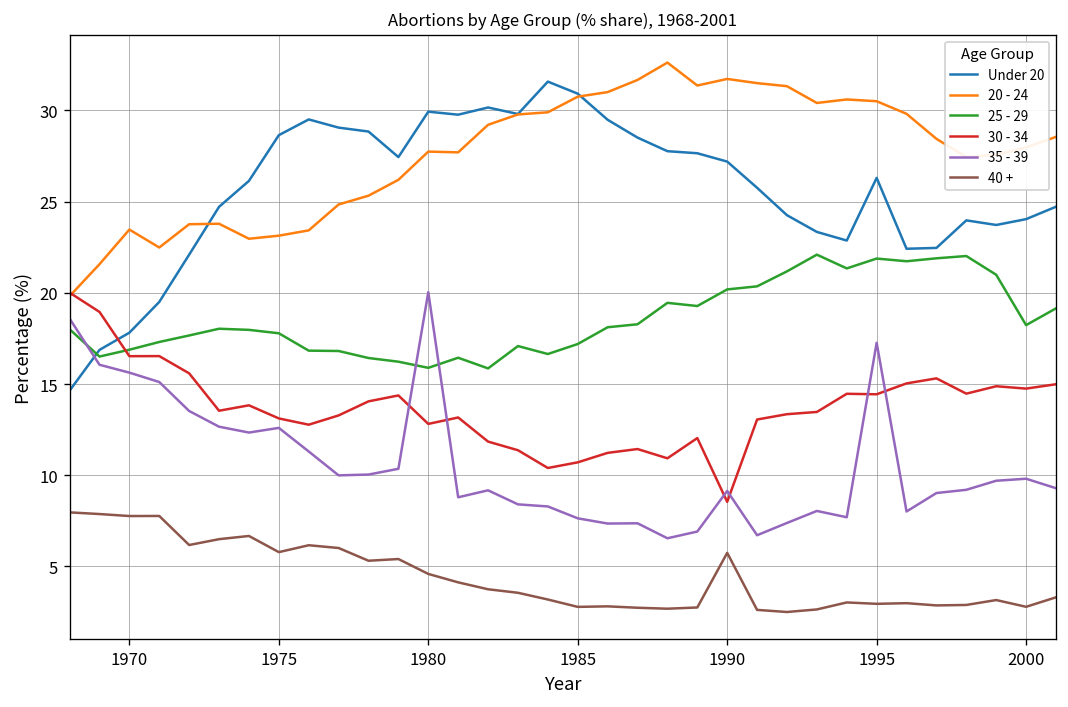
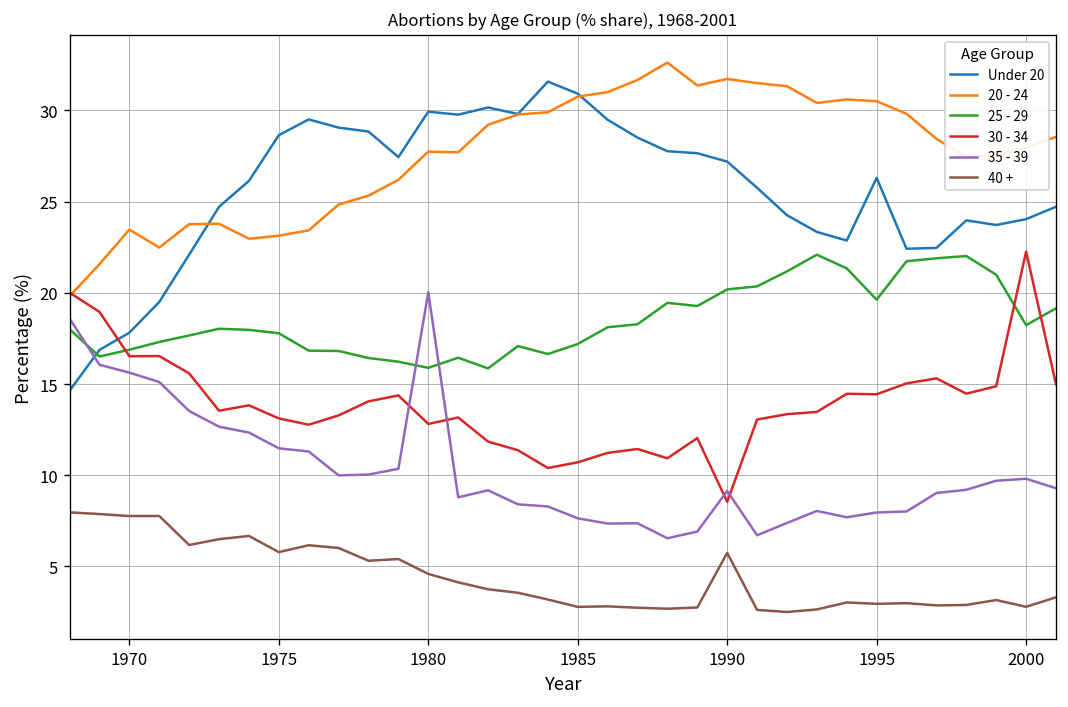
  {
    "Under 20": {
      "1970": 17.8,
      "1975": 28.6,
      "1980": 29.9,
      "1990": 27.2,
      "1995": 26.3,
      "2000": 24.0
    },
    "20 - 24": {
      "1970": 23.5,
      "1975": 23.1,
      "1980": 27.7,
      "1990": 31.7,
      "1995": 30.5
    },
    "25 - 29": {
      "1970": 16.9,
      "1975": 17.8,
      "1980": 15.9,
      "1985": 17.2,
      "1990": 20.2,
-     "1995": 21.9,
+     "1995": 19.6,
      "2000": 18.2
    },
    "30 - 34": {
      "1970": 16.5,
      "1975": 13.1,
      "1980": 12.8,
      "1985": 10.7,
      "1990": 8.5,
      "1995": 14.4,
-     "2000": 14.8
+     "2000": 22.3
    },
    "35 - 39": {
      "1970": 15.6,
-     "1975": 12.6,
+     "1975": 11.5,
      "1980": 20.0,
      "1985": 7.6,
      "1990": 9.1,
-     "1995": 17.3,
+     "1995": 8.0,
      "2000": 9.8
    },
    "40 +": {
      "1970": 7.8,
      "1975": 5.8,
      "1980": 4.6,
      "1985": 2.8,
      "1990": 5.7,
      "1995": 3.0,
      "2000": 2.8
    }
  }
